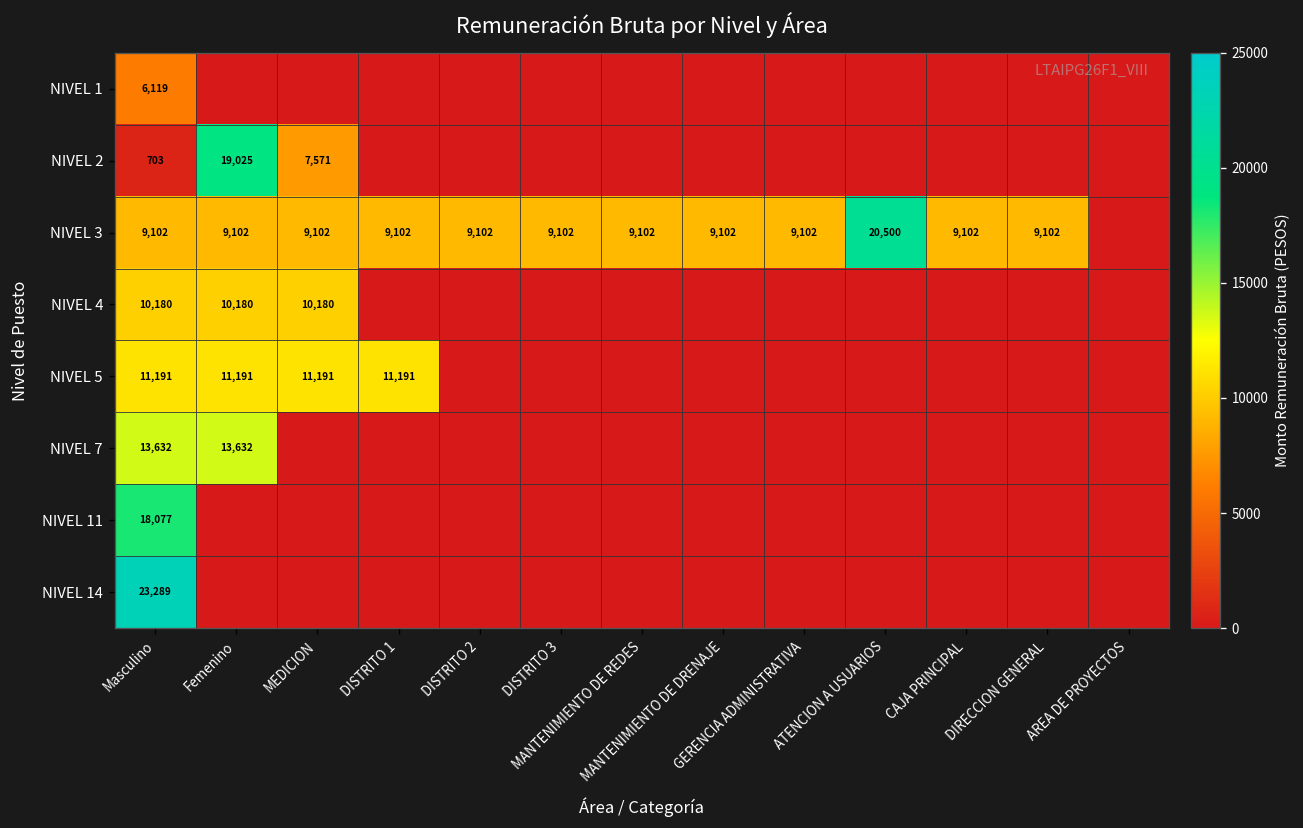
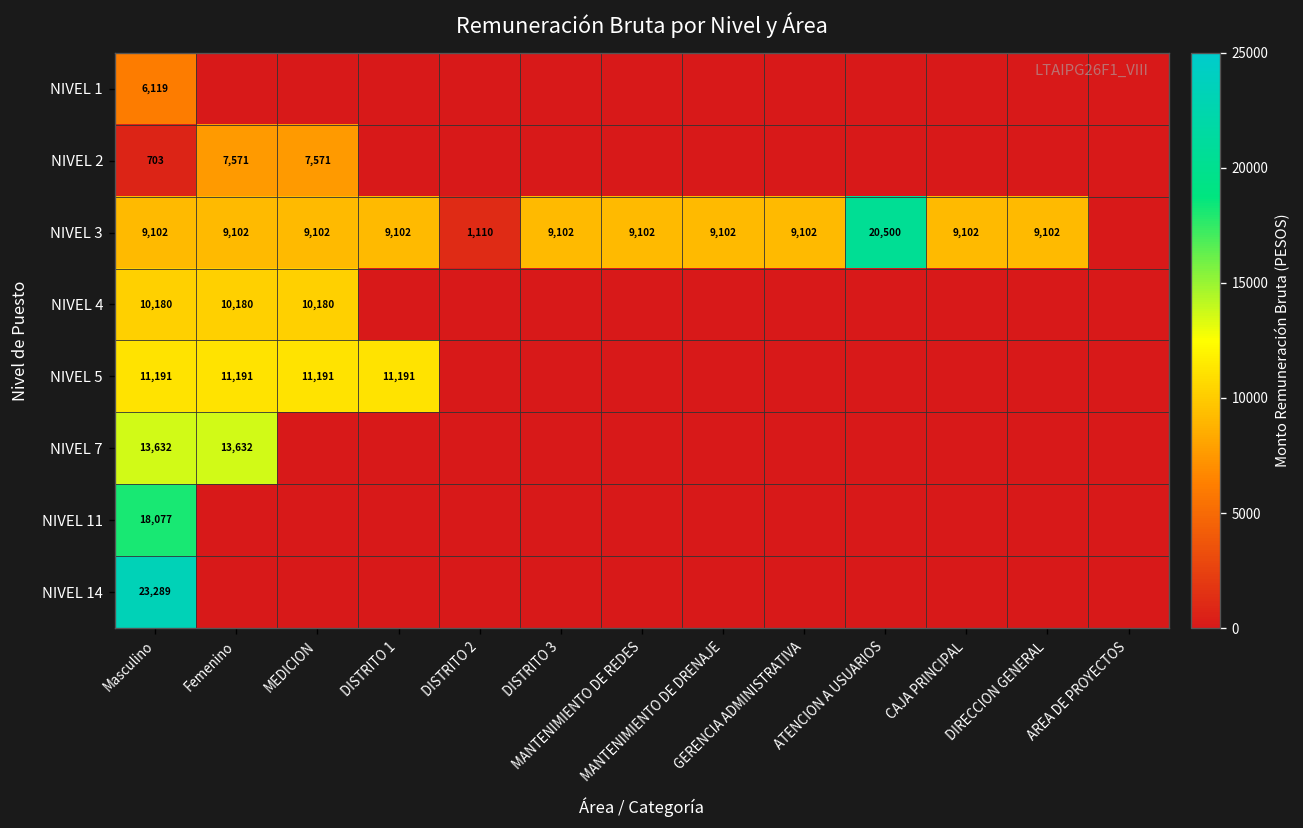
  {
    "NIVEL 1": {
      "Masculino": "6,119"
    },
    "NIVEL 2": {
      "Masculino": "703",
-     "Femenino": "19,025",
+     "Femenino": "7,571",
      "MEDICION": "7,571"
    },
    "NIVEL 3": {
      "Masculino": "9,102",
      "Femenino": "9,102",
      "MEDICION": "9,102",
      "DISTRITO 1": "9,102",
-     "DISTRITO 2": "9,102",
+     "DISTRITO 2": "1,110",
      "DISTRITO 3": "9,102",
      "MANTENIMIENTO DE REDES": "9,102",
      "MANTENIMIENTO DE DRENAJE": "9,102",
      "GERENCIA ADMINISTRATIVA": "9,102",
      "ATENCION A USUARIOS": "20,500",
      "CAJA PRINCIPAL": "9,102",
      "DIRECCION GENERAL": "9,102"
    },
    "NIVEL 4": {
      "Masculino": "10,180",
      "Femenino": "10,180",
      "MEDICION": "10,180"
    },
    "NIVEL 5": {
      "Masculino": "11,191",
      "Femenino": "11,191",
      "MEDICION": "11,191",
      "DISTRITO 1": "11,191"
    },
    "NIVEL 7": {
      "Masculino": "13,632",
      "Femenino": "13,632"
    },
    "NIVEL 11": {
      "Masculino": "18,077"
    },
    "NIVEL 14": {
      "Masculino": "23,289"
    }
  }
